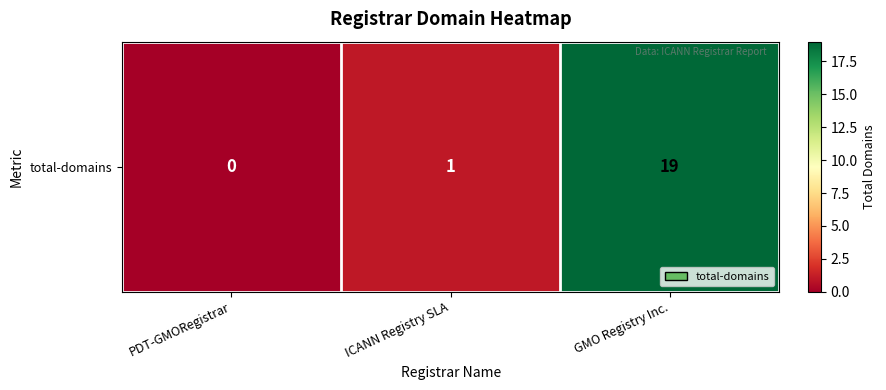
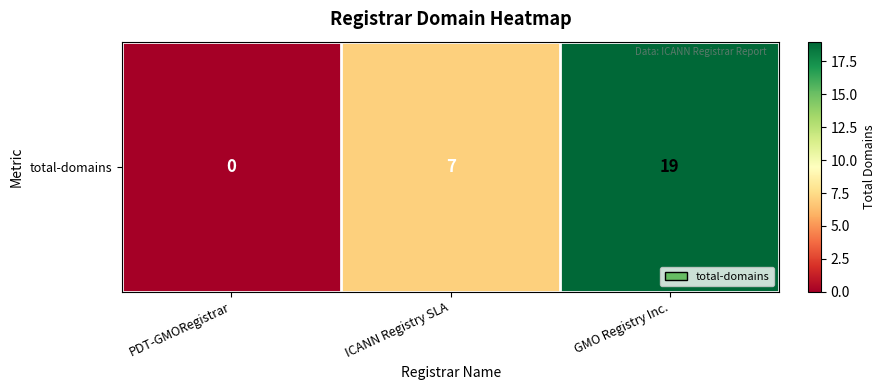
  {
    "total-domains": {
      "PDT-GMORegistrar": 0,
-     "ICANN Registry SLA": 1
+     "ICANN Registry SLA": 7
    }
  }
